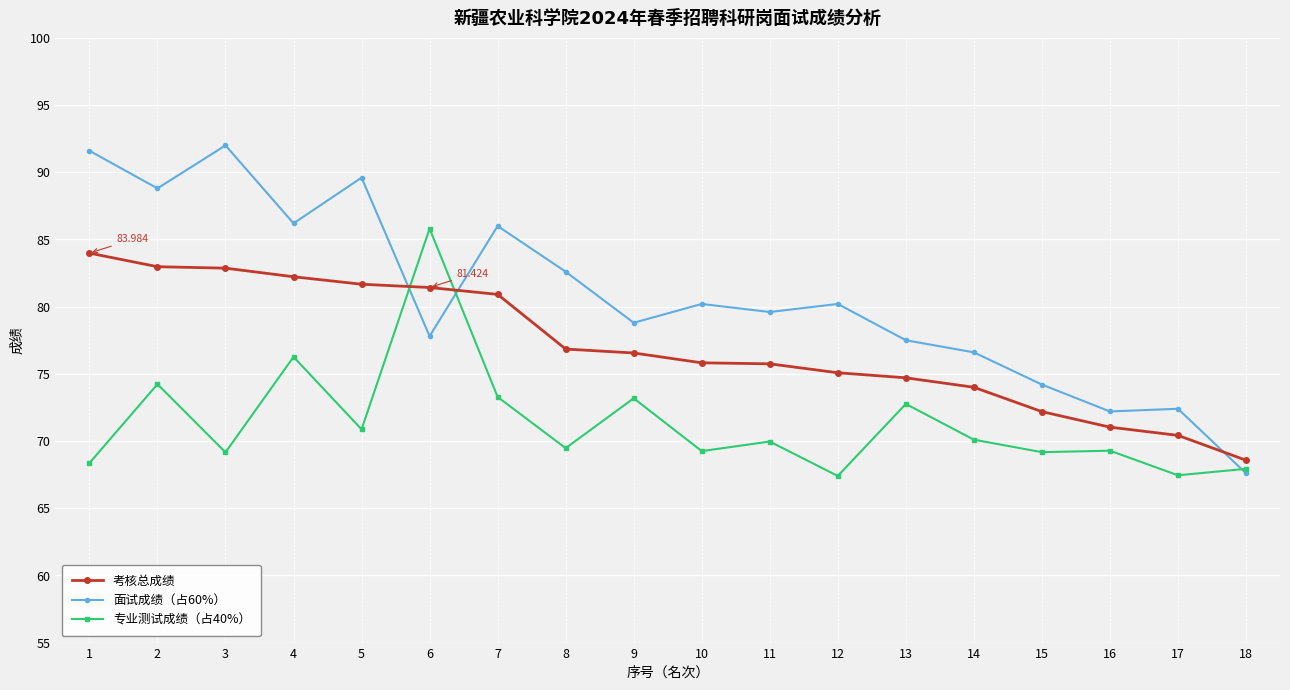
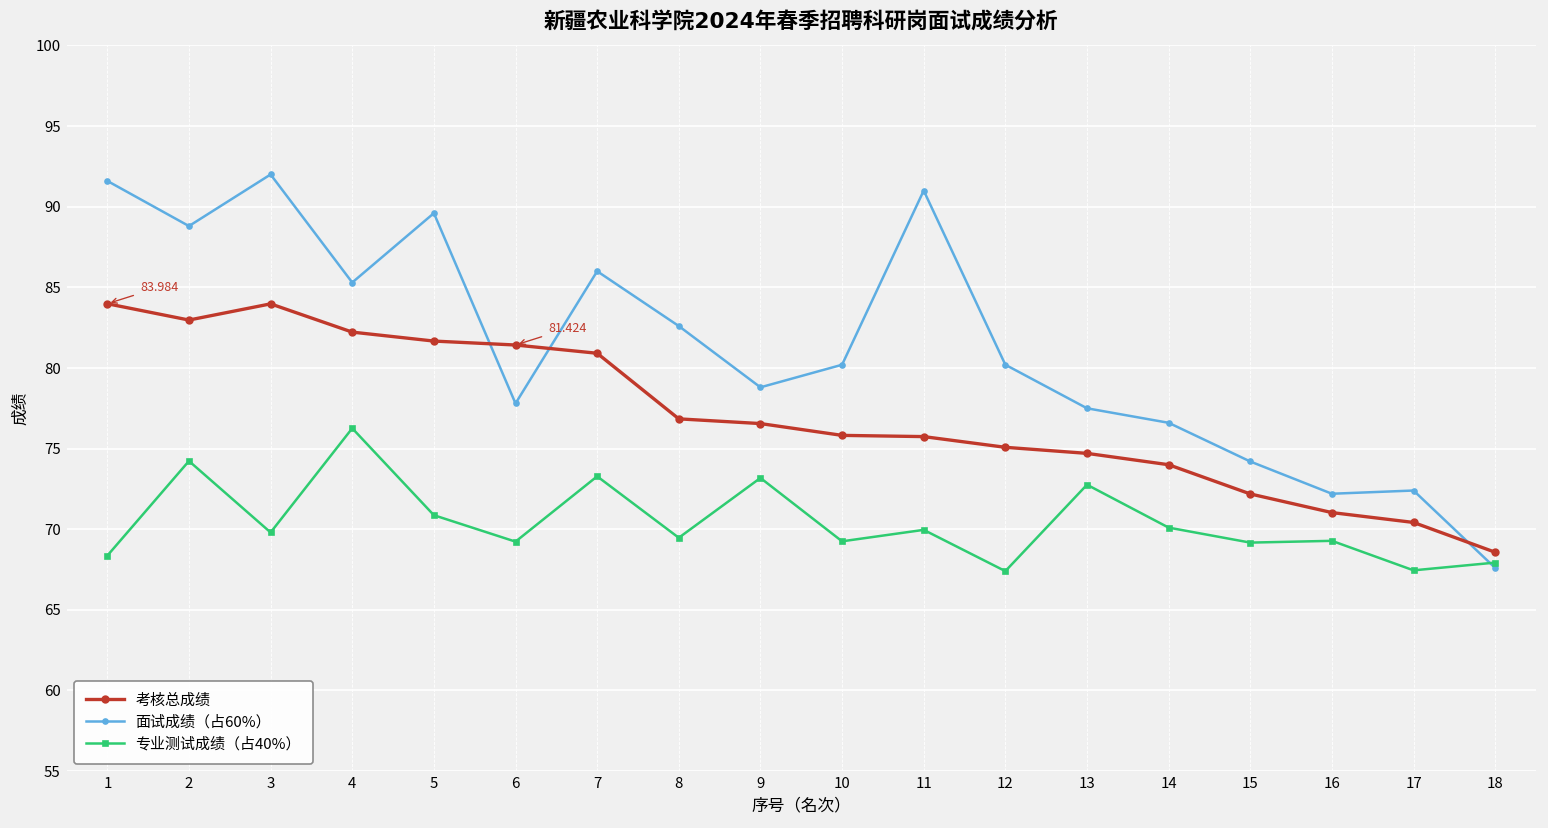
  {
    "考核总成绩": {
      "2": 83.0,
-     "3": 82.9,
+     "3": 84.0,
      "4": 82.2,
      "5": 81.7,
      "7": 80.9,
      "8": 76.8,
      "9": 76.6,
      "10": 75.8,
      "11": 75.7,
      "12": 75.1,
      "13": 74.7,
      "14": 74.0,
      "15": 72.2,
      "16": 71.0,
      "17": 70.4,
      "18": 68.6
    },
    "面试成绩（占60%）": {
      "1": 91.6,
      "2": 88.8,
      "3": 92.0,
-     "4": 86.2,
+     "4": 85.3,
      "5": 89.6,
      "6": 77.8,
      "7": 86.0,
      "8": 82.6,
      "9": 78.8,
      "10": 80.2,
-     "11": 79.6,
+     "11": 91.0,
      "12": 80.2,
      "13": 77.5,
      "14": 76.6,
      "15": 74.2,
      "16": 72.2,
      "17": 72.4,
      "18": 67.6
    },
    "专业测试成绩（占40%）": {
      "1": 68.4,
      "2": 74.2,
-     "3": 69.2,
+     "3": 69.8,
      "4": 76.3,
      "5": 70.9,
-     "6": 85.8,
+     "6": 69.2,
      "7": 73.3,
      "8": 69.5,
      "9": 73.2,
      "10": 69.3,
      "11": 70.0,
      "12": 67.4,
      "13": 72.8,
      "14": 70.1,
      "15": 69.2,
      "16": 69.3,
      "17": 67.5,
      "18": 67.9
    }
  }
